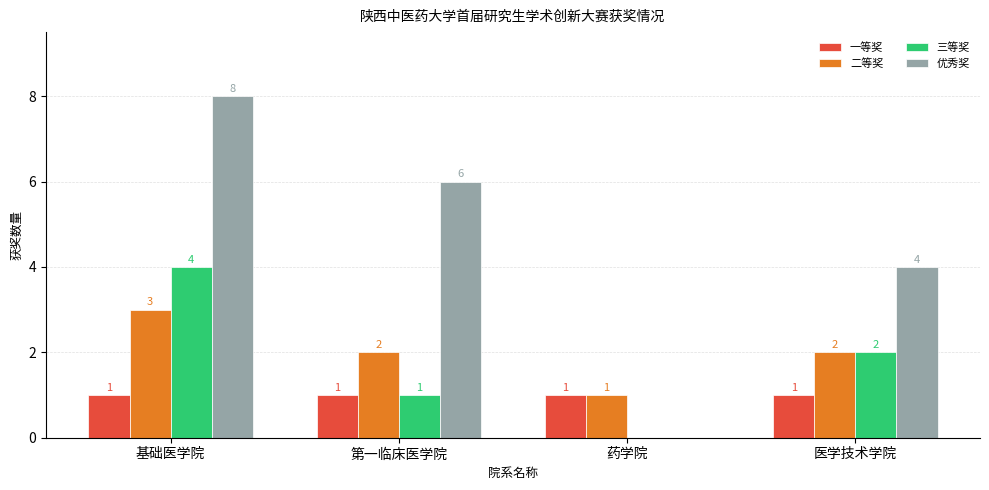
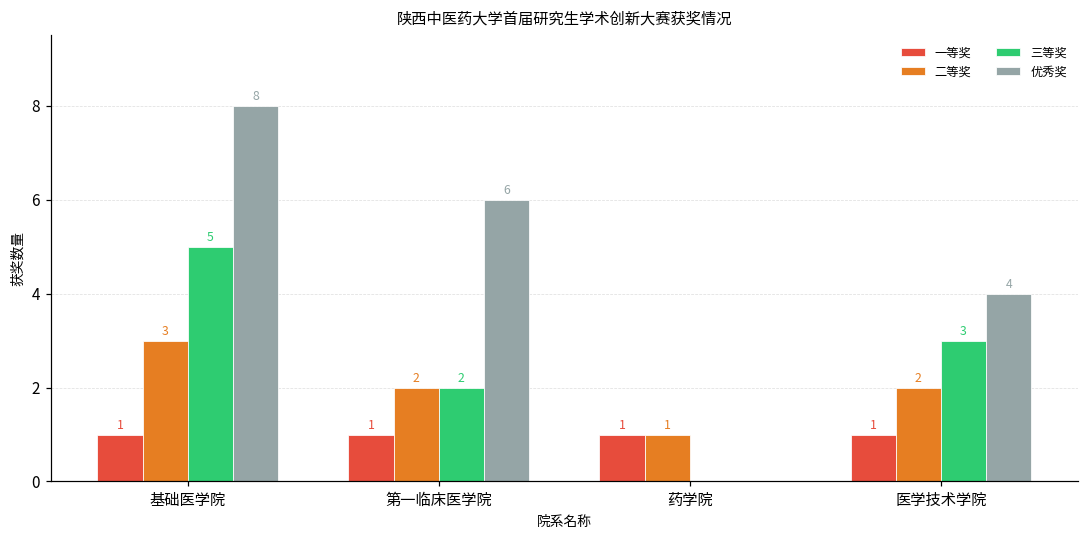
  {
    "三等奖": {
-     "基础医学院": 4,
-     "第一临床医学院": 1,
-     "医学技术学院": 2
+     "基础医学院": 5,
+     "第一临床医学院": 2,
+     "医学技术学院": 3
    },
    "优秀奖": {
      "基础医学院": 8,
      "第一临床医学院": 6,
      "医学技术学院": 4
    }
  }
